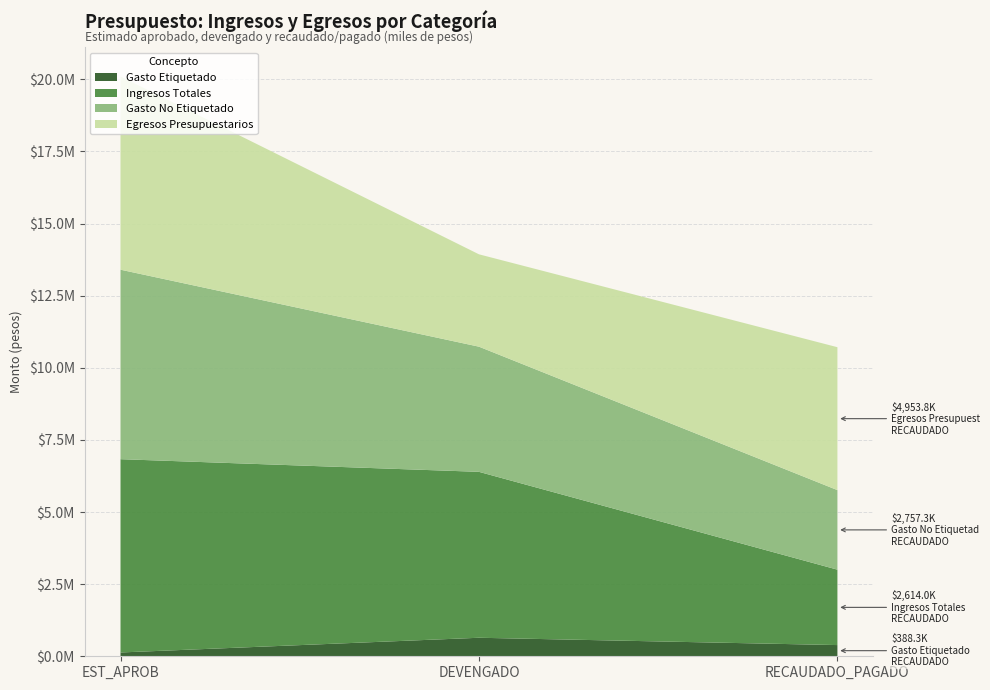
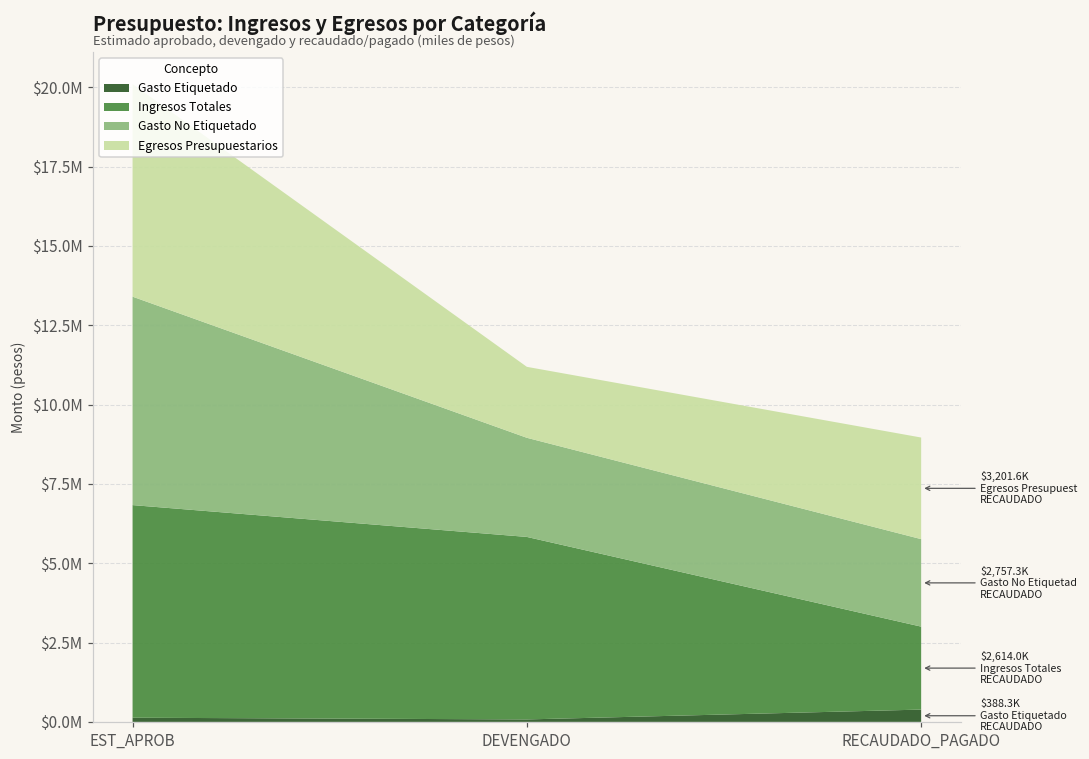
  {
    "Gasto Etiquetado": {
      "EST_APROB": "$100000",
-     "DEVENGADO": "$600000"
+     "DEVENGADO": "$100000"
    },
    "Ingresos Totales": {
      "EST_APROB": "$6700000",
      "DEVENGADO": "$5800000"
    },
    "Gasto No Etiquetado": {
      "EST_APROB": "$6600000",
-     "DEVENGADO": "$4300000"
+     "DEVENGADO": "$3100000"
    },
    "Egresos Presupuestarios": {
-     "DEVENGADO": "$3200000",
-     "RECAUDADO_PAGADO": "$4,953.8K"
+     "DEVENGADO": "$2200000",
+     "RECAUDADO_PAGADO": "$3,201.6K"
    }
  }
